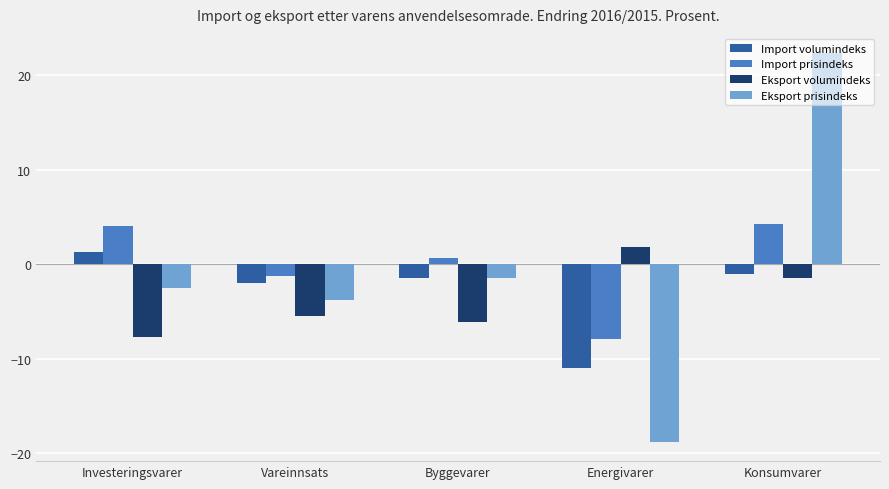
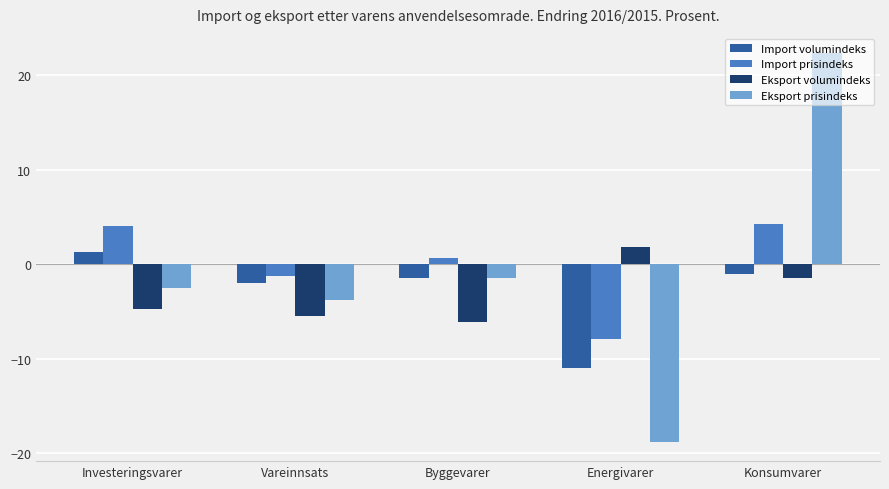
  {
    "Eksport volumindeks": {
-     "Investeringsvarer": -8,
+     "Investeringsvarer": -5,
      "Vareinnsats": -6,
      "Byggevarer": -6,
      "Energivarer": 2,
      "Konsumvarer": -2
    }
  }
